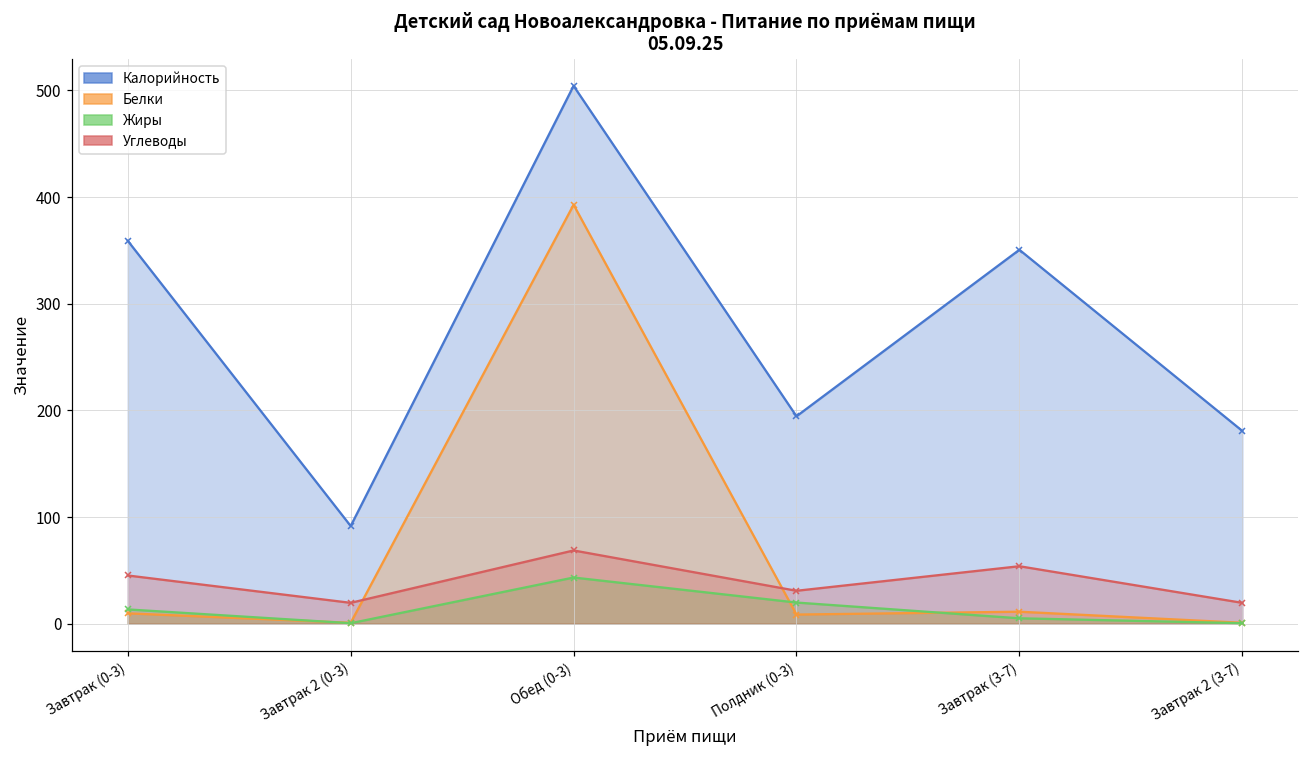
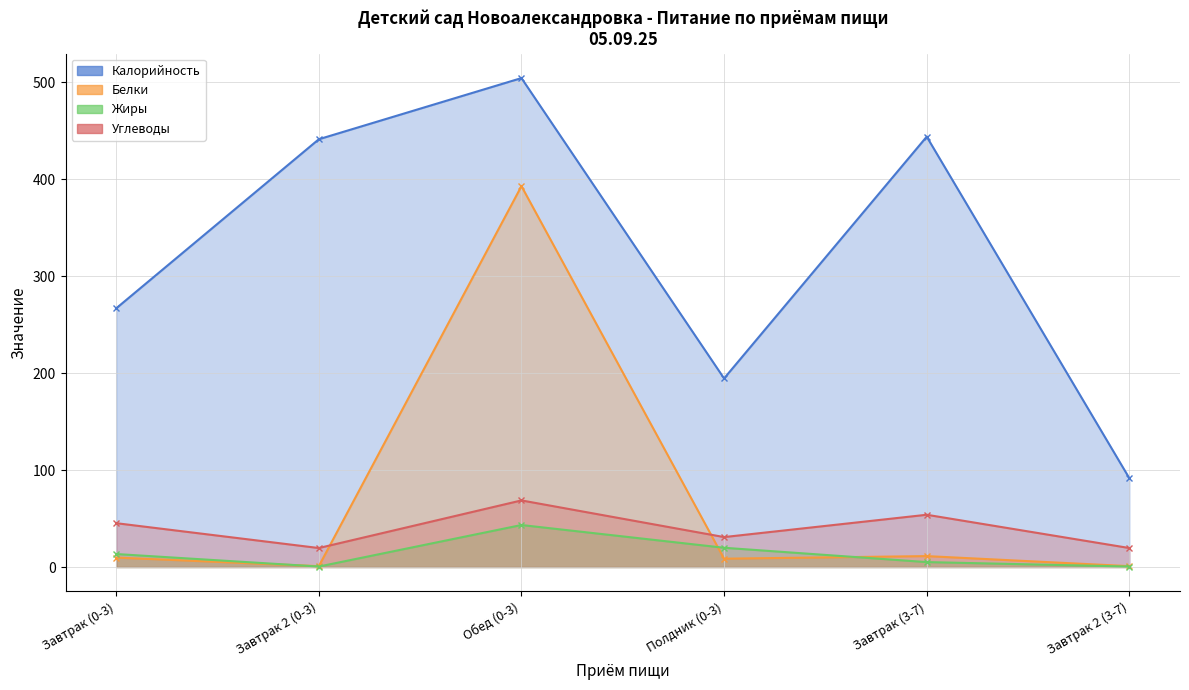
  {
    "Калорийность": {
-     "Завтрак (0-3)": 360,
-     "Завтрак 2 (0-3)": 90,
+     "Завтрак (0-3)": 270,
+     "Завтрак 2 (0-3)": 440,
      "Обед (0-3)": 500,
      "Полдник (0-3)": 190,
-     "Завтрак (3-7)": 350,
-     "Завтрак 2 (3-7)": 180
+     "Завтрак (3-7)": 440,
+     "Завтрак 2 (3-7)": 90
    },
    "Жиры": {
      "Завтрак (0-3)": 10,
      "Обед (0-3)": 40,
      "Полдник (0-3)": 20,
      "Завтрак (3-7)": 10
    }
  }
